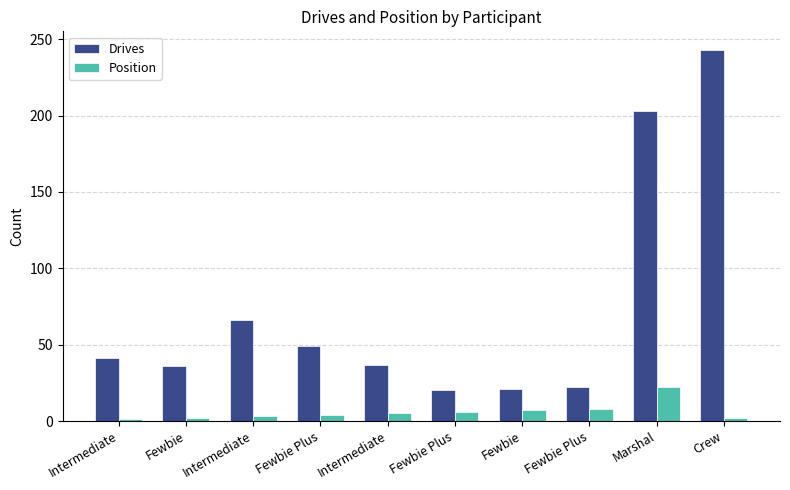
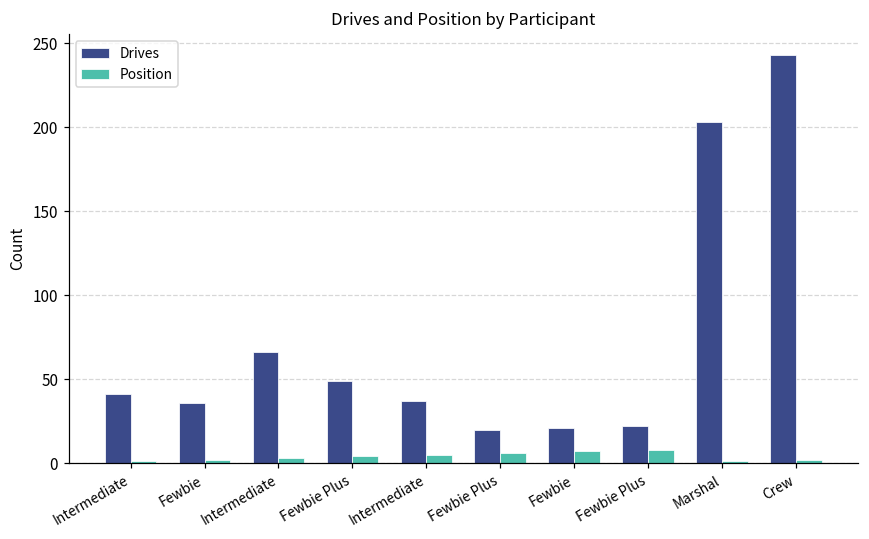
  {
    "Drives": {
      "Marshal": 203,
      "Crew": 243
    },
    "Position": {
-     "Marshal": 22,
+     "Marshal": 1,
      "Crew": 2
    }
  }
